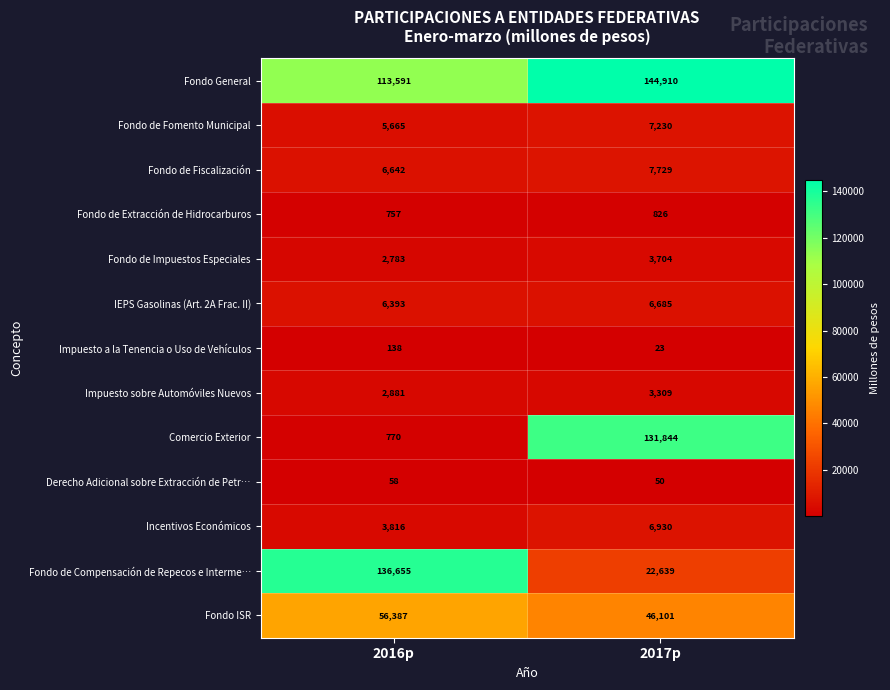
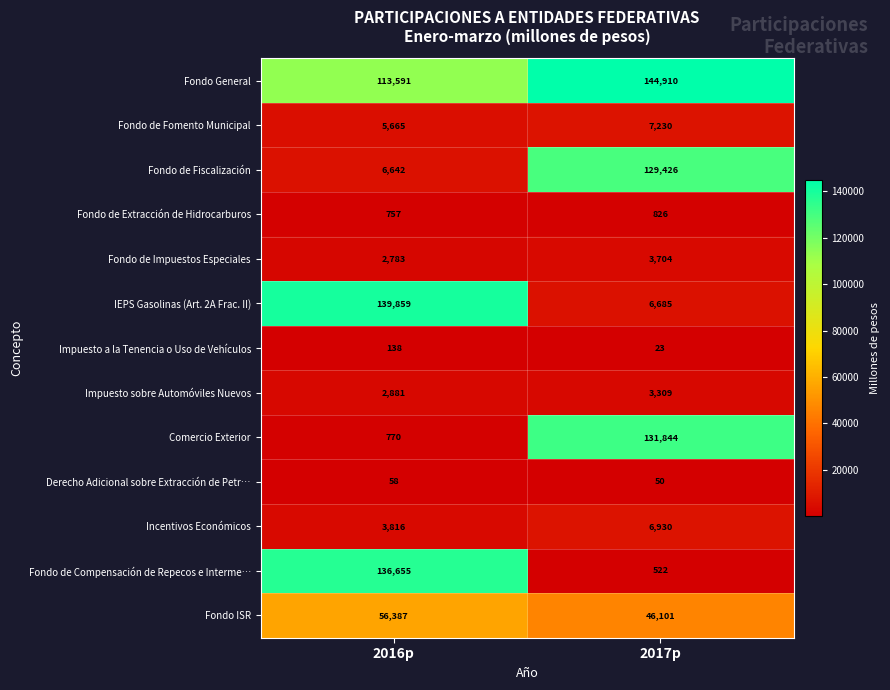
  {
    "Fondo General": {
      "2016p": "113,591",
      "2017p": "144,910"
    },
    "Fondo de Fomento Municipal": {
      "2016p": "5,665",
      "2017p": "7,230"
    },
    "Fondo de Fiscalización": {
      "2016p": "6,642",
-     "2017p": "7,729"
+     "2017p": "129,426"
    },
    "Fondo de Extracción de Hidrocarburos": {
      "2016p": "757",
      "2017p": "826"
    },
    "Fondo de Impuestos Especiales": {
      "2016p": "2,783",
      "2017p": "3,704"
    },
    "IEPS Gasolinas (Art. 2A Frac. II)": {
-     "2016p": "6,393",
+     "2016p": "139,859",
      "2017p": "6,685"
    },
    "Impuesto a la Tenencia o Uso de Vehículos": {
      "2016p": "138",
      "2017p": "23"
    },
    "Impuesto sobre Automóviles Nuevos": {
      "2016p": "2,881",
      "2017p": "3,309"
    },
    "Comercio Exterior": {
      "2016p": "770",
      "2017p": "131,844"
    },
    "Derecho Adicional sobre Extracción de Petr…": {
      "2016p": "58",
      "2017p": "50"
    },
    "Incentivos Económicos": {
      "2016p": "3,816",
      "2017p": "6,930"
    },
    "Fondo de Compensación de Repecos e Interme…": {
      "2016p": "136,655",
-     "2017p": "22,639"
+     "2017p": "522"
    },
    "Fondo ISR": {
      "2016p": "56,387",
      "2017p": "46,101"
    }
  }
